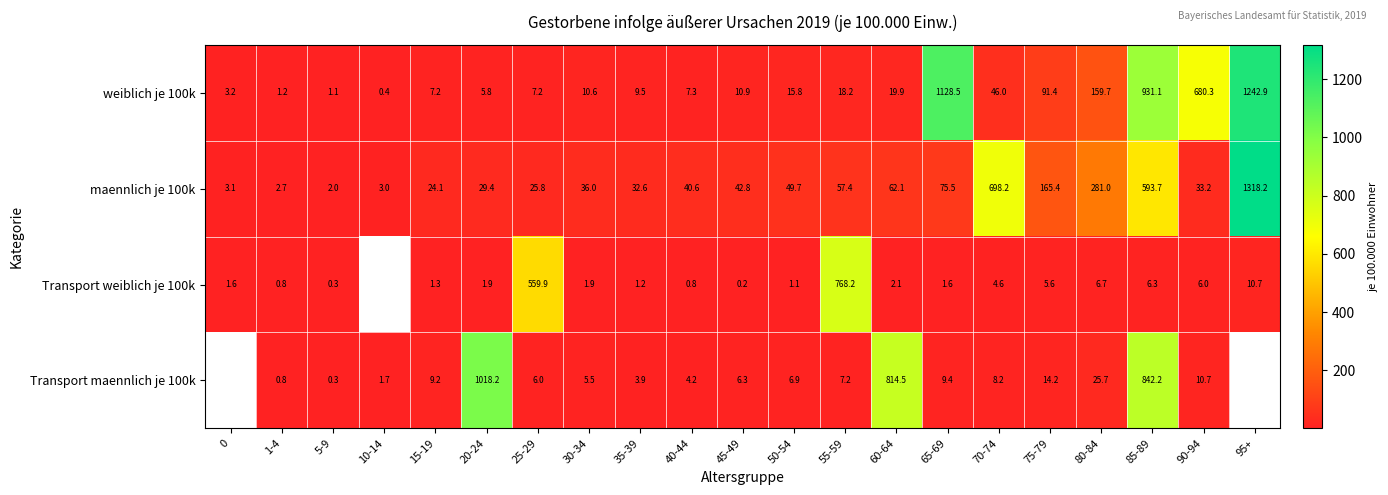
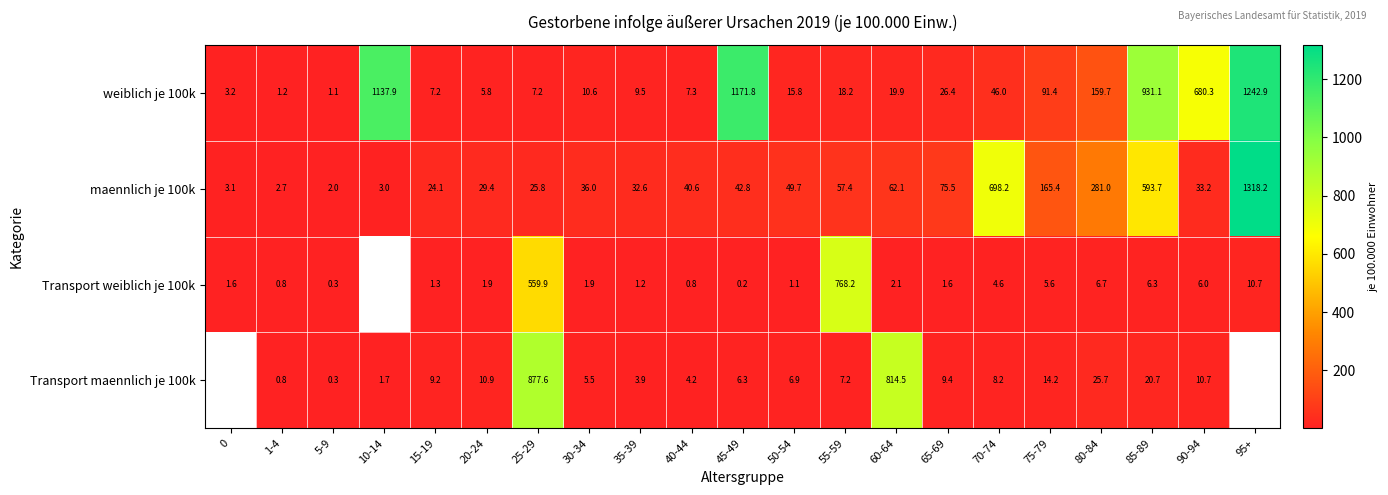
  {
    "weiblich je 100k": {
      "0": 3.2,
      "1-4": 1.2,
      "5-9": 1.1,
-     "10-14": 0.4,
+     "10-14": 1137.9,
      "15-19": 7.2,
      "20-24": 5.8,
      "25-29": 7.2,
      "30-34": 10.6,
      "35-39": 9.5,
      "40-44": 7.3,
-     "45-49": 10.9,
+     "45-49": 1171.8,
      "50-54": 15.8,
      "55-59": 18.2,
      "60-64": 19.9,
-     "65-69": 1128.5,
+     "65-69": 26.4,
      "70-74": 46.0,
      "75-79": 91.4,
      "80-84": 159.7,
      "85-89": 931.1,
      "90-94": 680.3,
      "95+": 1242.9
    },
    "maennlich je 100k": {
      "0": 3.1,
      "1-4": 2.7,
      "5-9": 2.0,
      "10-14": 3.0,
      "15-19": 24.1,
      "20-24": 29.4,
      "25-29": 25.8,
      "30-34": 36.0,
      "35-39": 32.6,
      "40-44": 40.6,
      "45-49": 42.8,
      "50-54": 49.7,
      "55-59": 57.4,
      "60-64": 62.1,
      "65-69": 75.5,
      "70-74": 698.2,
      "75-79": 165.4,
      "80-84": 281.0,
      "85-89": 593.7,
      "90-94": 33.2,
      "95+": 1318.2
    },
    "Transport weiblich je 100k": {
      "0": 1.6,
      "1-4": 0.8,
      "5-9": 0.3,
      "15-19": 1.3,
      "20-24": 1.9,
      "25-29": 559.9,
      "30-34": 1.9,
      "35-39": 1.2,
      "40-44": 0.8,
      "45-49": 0.2,
      "50-54": 1.1,
      "55-59": 768.2,
      "60-64": 2.1,
      "65-69": 1.6,
      "70-74": 4.6,
      "75-79": 5.6,
      "80-84": 6.7,
      "85-89": 6.3,
      "90-94": 6.0,
      "95+": 10.7
    },
    "Transport maennlich je 100k": {
      "1-4": 0.8,
      "5-9": 0.3,
      "10-14": 1.7,
      "15-19": 9.2,
-     "20-24": 1018.2,
-     "25-29": 6.0,
+     "20-24": 10.9,
+     "25-29": 877.6,
      "30-34": 5.5,
      "35-39": 3.9,
      "40-44": 4.2,
      "45-49": 6.3,
      "50-54": 6.9,
      "55-59": 7.2,
      "60-64": 814.5,
      "65-69": 9.4,
      "70-74": 8.2,
      "75-79": 14.2,
      "80-84": 25.7,
-     "85-89": 842.2,
+     "85-89": 20.7,
      "90-94": 10.7
    }
  }
